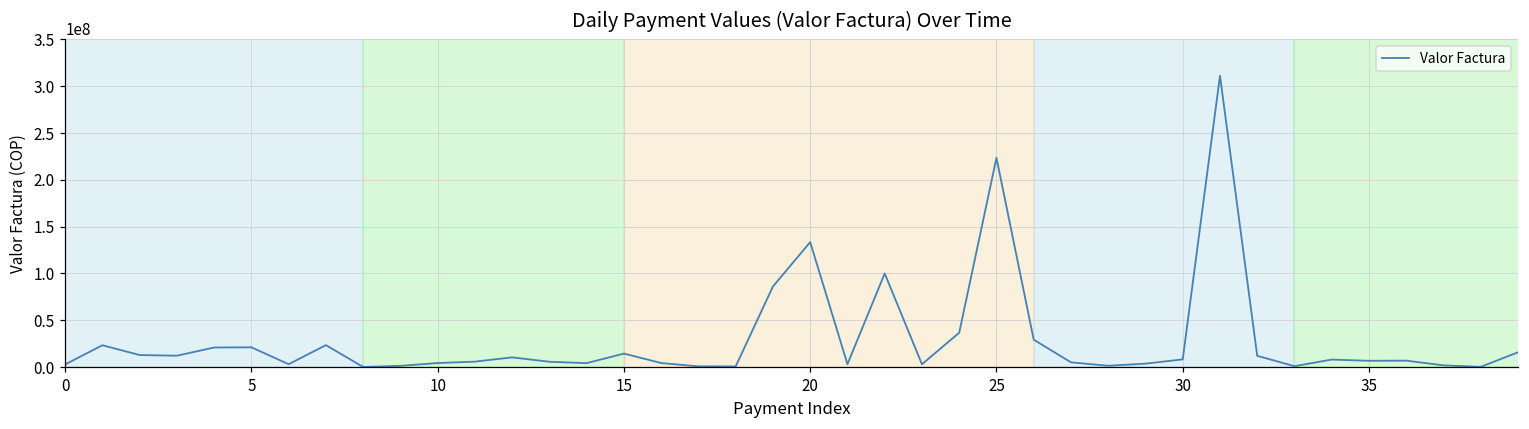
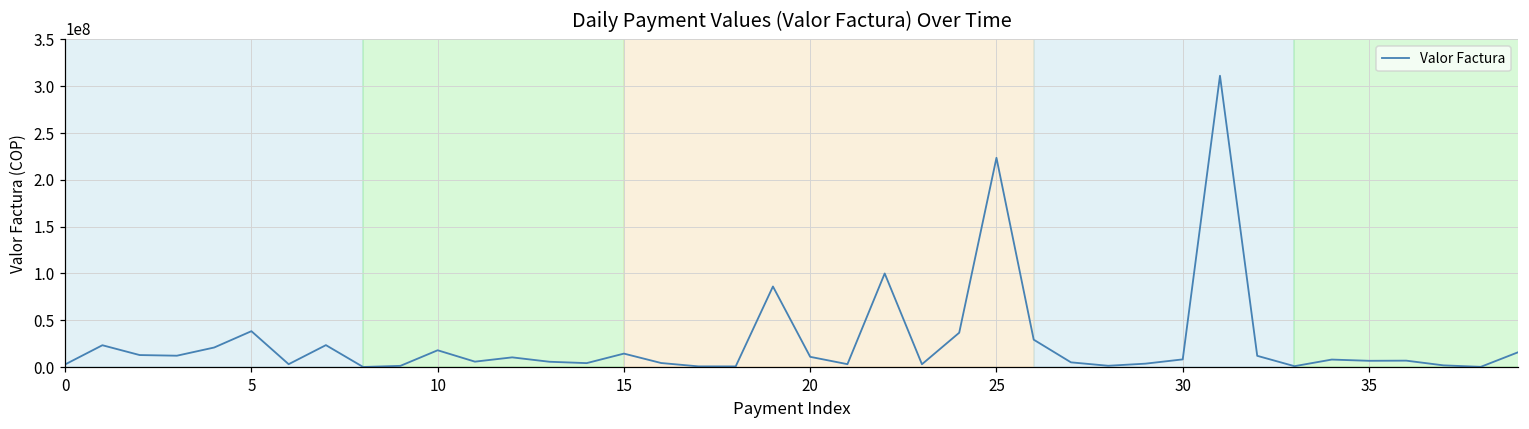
  {
    "0": 0,
-   "5": 20000000,
-   "10": 0,
+   "5": 40000000,
+   "10": 20000000,
    "15": 10000000,
-   "20": 130000000,
+   "20": 10000000,
    "25": 220000000,
    "30": 10000000,
    "35": 10000000
  }
